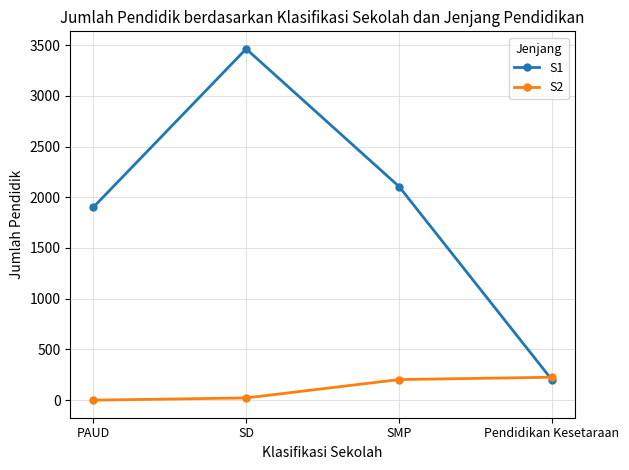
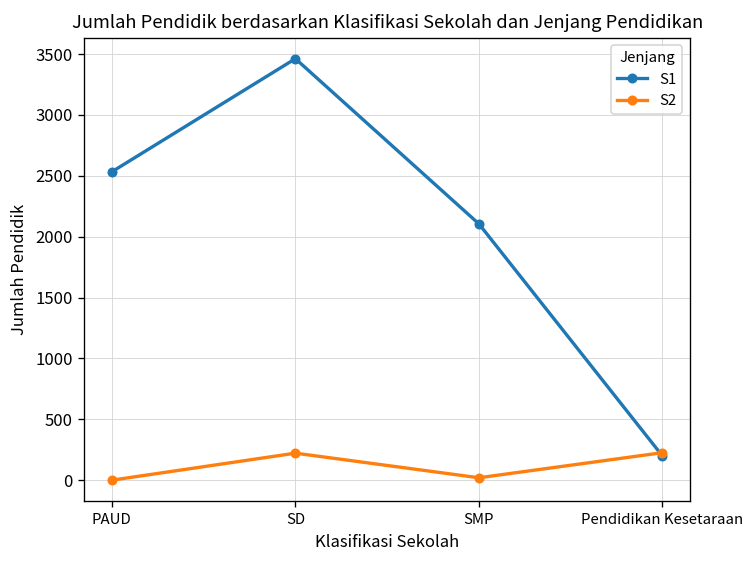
  {
    "S1": {
-     "PAUD": 1900,
+     "PAUD": 2530,
      "SD": 3460,
      "SMP": 2110,
      "Pendidikan Kesetaraan": 200
    },
    "S2": {
      "PAUD": 0,
-     "SD": 20,
-     "SMP": 200,
+     "SD": 220,
+     "SMP": 20,
      "Pendidikan Kesetaraan": 230
    }
  }
